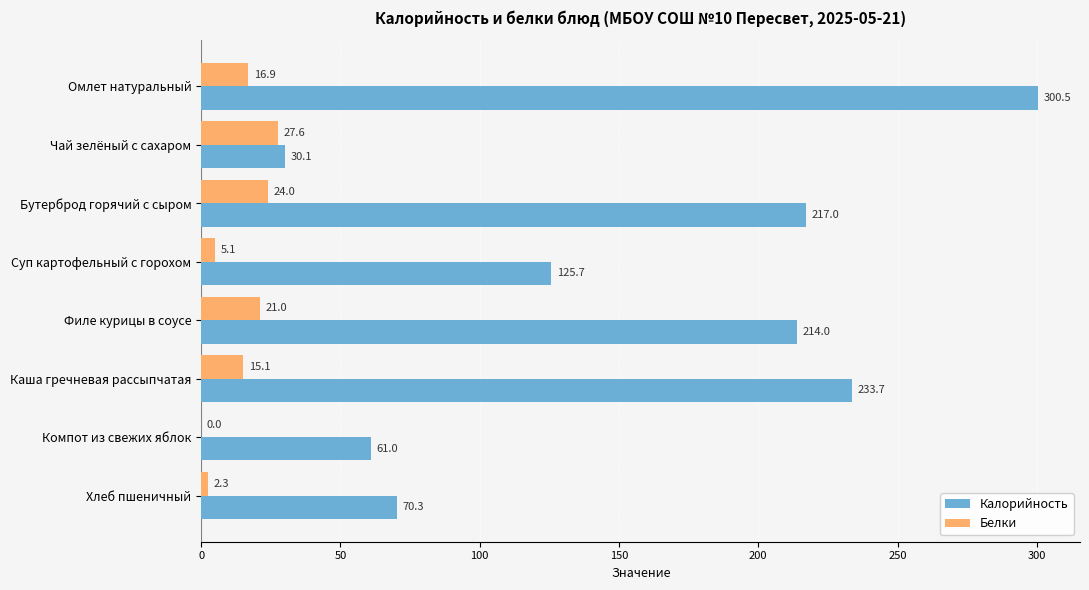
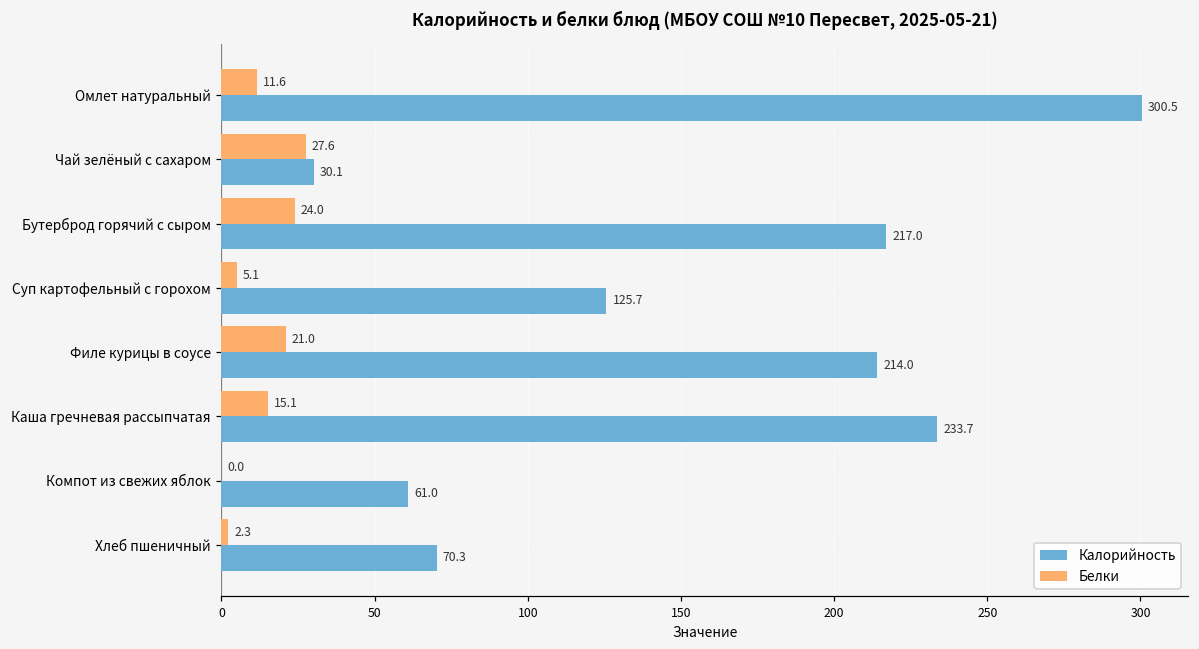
  {
    "Калорийность": {
      "Омлет натуральный": 300.5,
      "Чай зелёный с сахаром": 30.1,
      "Бутерброд горячий с сыром": 217.0,
      "Суп картофельный с горохом": 125.7,
      "Филе курицы в соусе": 214.0,
      "Каша гречневая рассыпчатая": 233.7,
      "Компот из свежих яблок": 61.0,
      "Хлеб пшеничный": 70.3
    },
    "Белки": {
-     "Омлет натуральный": 16.9,
+     "Омлет натуральный": 11.6,
      "Чай зелёный с сахаром": 27.6,
      "Бутерброд горячий с сыром": 24.0,
      "Суп картофельный с горохом": 5.1,
      "Филе курицы в соусе": 21.0,
      "Каша гречневая рассыпчатая": 15.1,
      "Компот из свежих яблок": 0.0,
      "Хлеб пшеничный": 2.3
    }
  }
